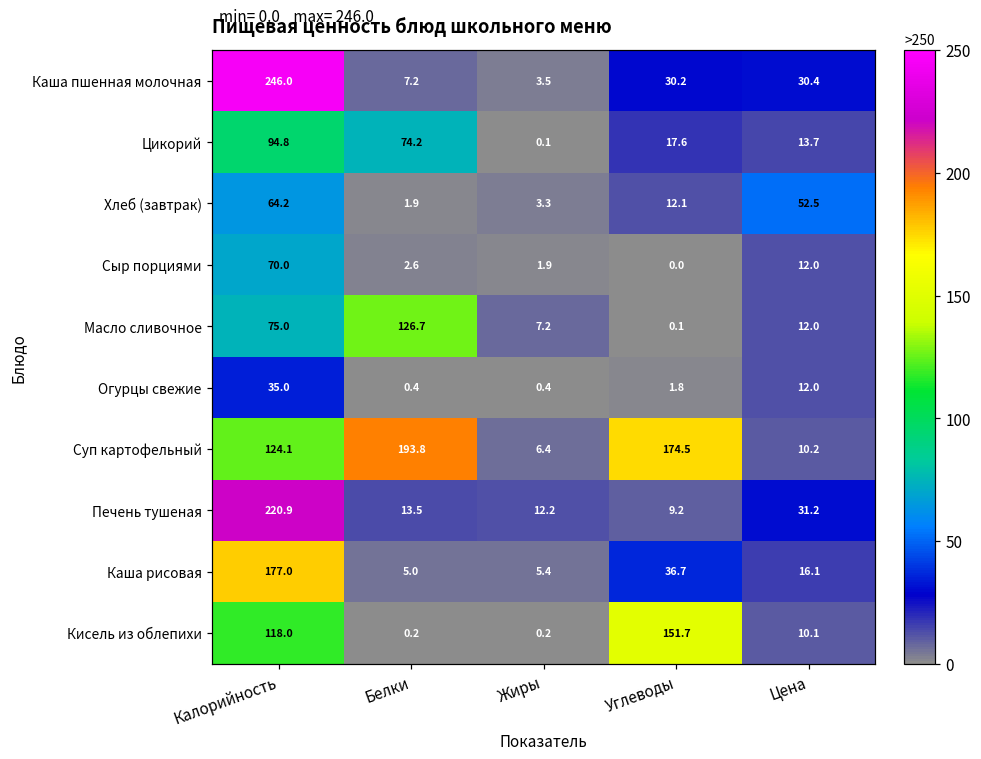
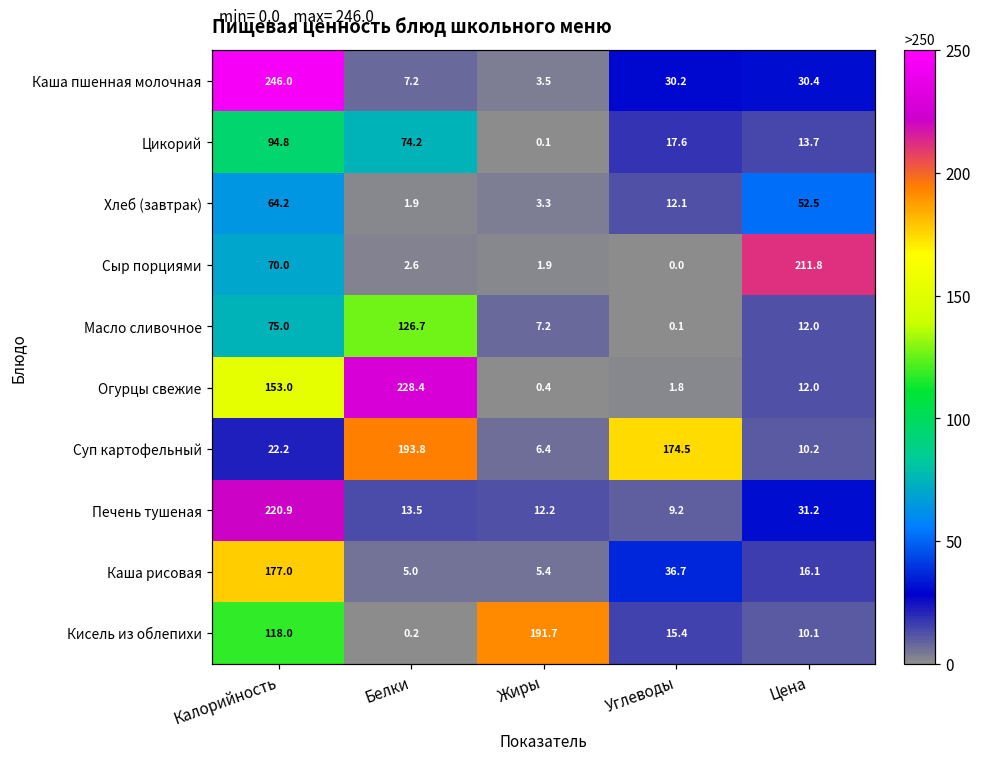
  {
    "Каша пшенная молочная": {
      "Калорийность": 246.0,
      "Белки": 7.2,
      "Жиры": 3.5,
      "Углеводы": 30.2,
      "Цена": 30.4
    },
    "Цикорий": {
      "Калорийность": 94.8,
      "Белки": 74.2,
      "Жиры": 0.1,
      "Углеводы": 17.6,
      "Цена": 13.7
    },
    "Хлеб (завтрак)": {
      "Калорийность": 64.2,
      "Белки": 1.9,
      "Жиры": 3.3,
      "Углеводы": 12.1,
      "Цена": 52.5
    },
    "Сыр порциями": {
      "Калорийность": 70.0,
      "Белки": 2.6,
      "Жиры": 1.9,
      "Углеводы": 0.0,
-     "Цена": 12.0
+     "Цена": 211.8
    },
    "Масло сливочное": {
      "Калорийность": 75.0,
      "Белки": 126.7,
      "Жиры": 7.2,
      "Углеводы": 0.1,
      "Цена": 12.0
    },
    "Огурцы свежие": {
-     "Калорийность": 35.0,
-     "Белки": 0.4,
+     "Калорийность": 153.0,
+     "Белки": 228.4,
      "Жиры": 0.4,
      "Углеводы": 1.8,
      "Цена": 12.0
    },
    "Суп картофельный": {
-     "Калорийность": 124.1,
+     "Калорийность": 22.2,
      "Белки": 193.8,
      "Жиры": 6.4,
      "Углеводы": 174.5,
      "Цена": 10.2
    },
    "Печень тушеная": {
      "Калорийность": 220.9,
      "Белки": 13.5,
      "Жиры": 12.2,
      "Углеводы": 9.2,
      "Цена": 31.2
    },
    "Каша рисовая": {
      "Калорийность": 177.0,
      "Белки": 5.0,
      "Жиры": 5.4,
      "Углеводы": 36.7,
      "Цена": 16.1
    },
    "Кисель из облепихи": {
      "Калорийность": 118.0,
      "Белки": 0.2,
-     "Жиры": 0.2,
-     "Углеводы": 151.7,
+     "Жиры": 191.7,
+     "Углеводы": 15.4,
      "Цена": 10.1
    }
  }
